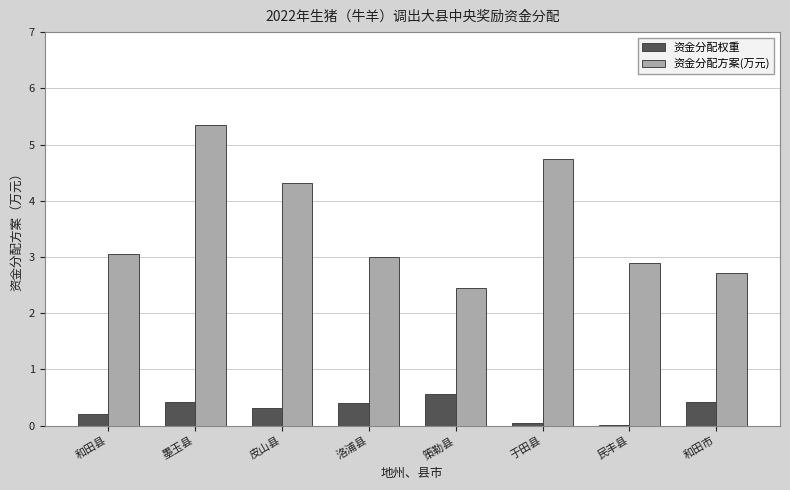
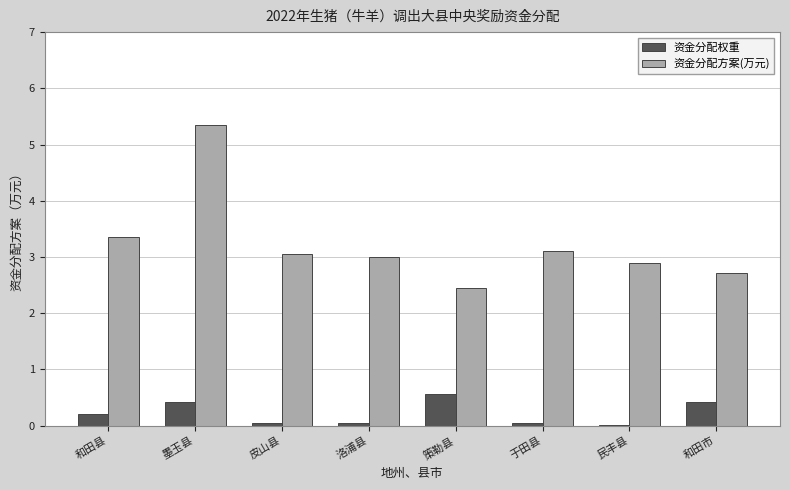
  {
    "资金分配权重": {
      "和田县": 0.2,
      "墨玉县": 0.4,
-     "皮山县": 0.3,
-     "洛浦县": 0.4,
+     "皮山县": 0.0,
+     "洛浦县": 0.0,
      "策勒县": 0.6,
      "和田市": 0.4
    },
    "资金分配方案(万元)": {
-     "和田县": 3.1,
+     "和田县": 3.4,
      "墨玉县": 5.3,
-     "皮山县": 4.3,
+     "皮山县": 3.1,
      "洛浦县": 3.0,
      "策勒县": 2.5,
-     "于田县": 4.7,
+     "于田县": 3.1,
      "民丰县": 2.9,
      "和田市": 2.7
    }
  }
